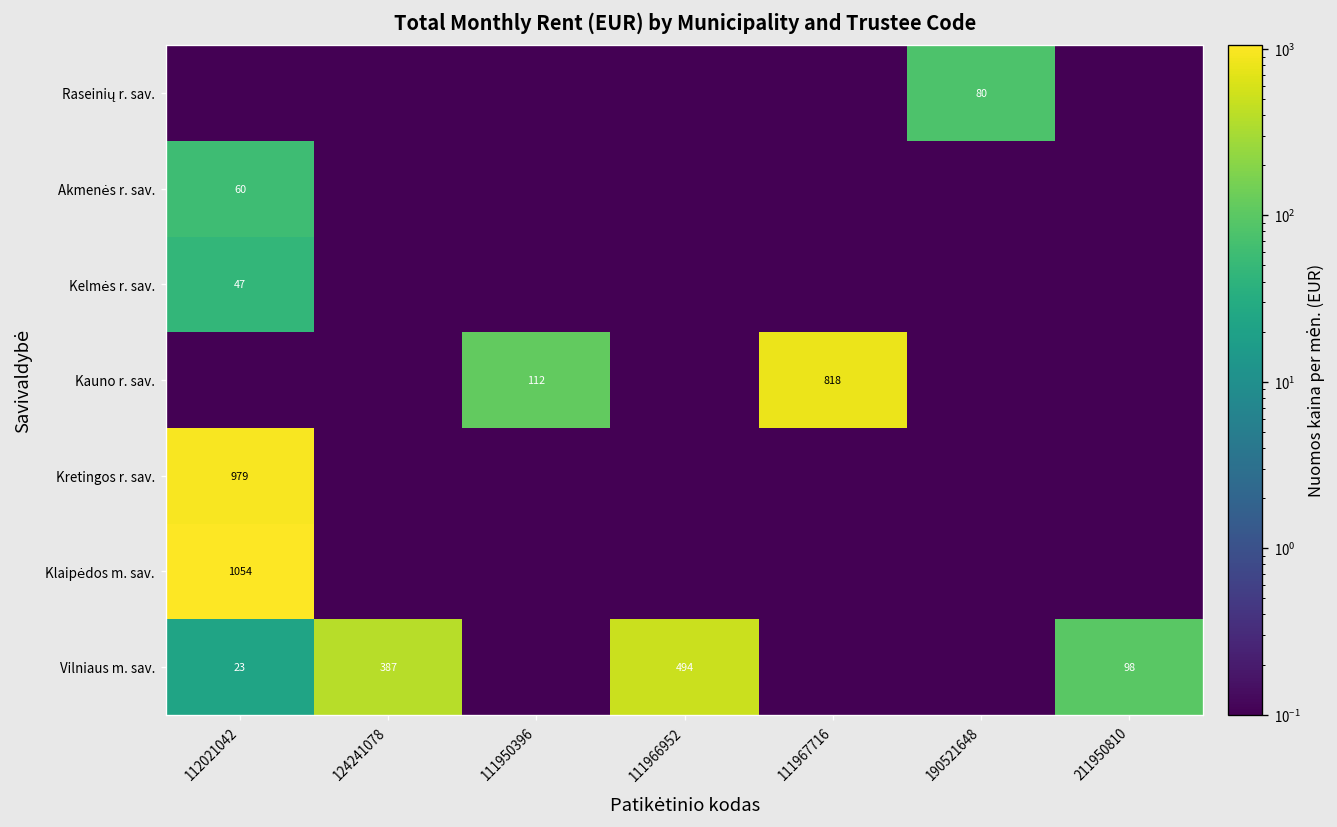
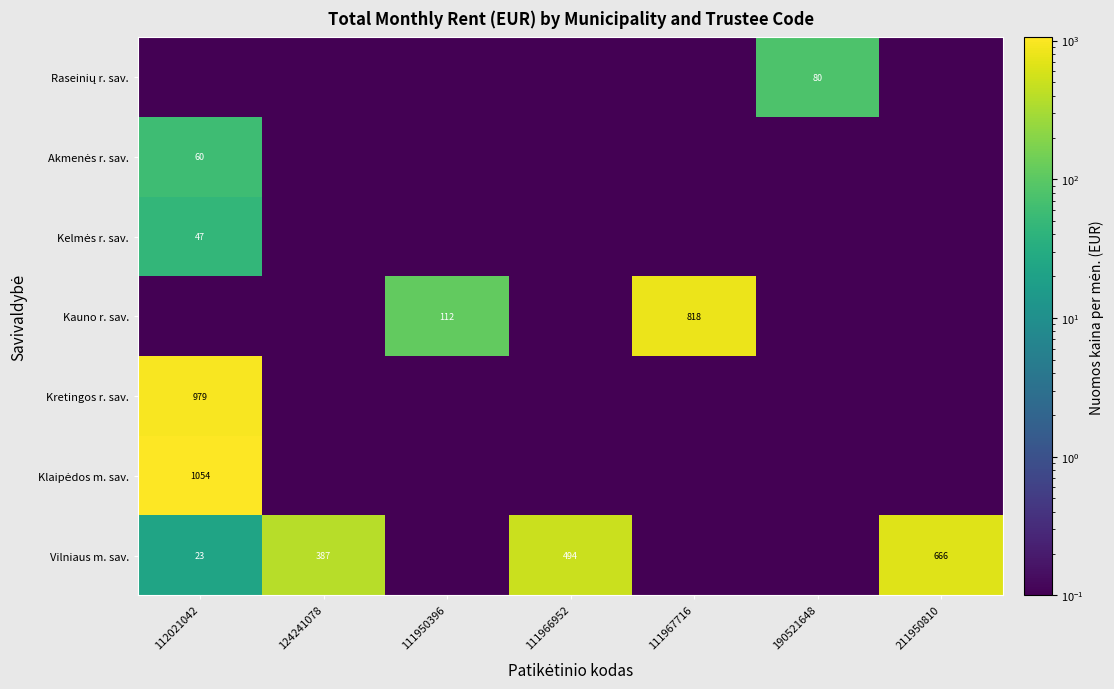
  {
    "Raseinių r. sav.": {
      "190521648": 80
    },
    "Akmenės r. sav.": {
      "112021042": 60
    },
    "Kelmės r. sav.": {
      "112021042": 47
    },
    "Kauno r. sav.": {
      "111950396": 112,
      "111967716": 818
    },
    "Kretingos r. sav.": {
      "112021042": 979
    },
    "Klaipėdos m. sav.": {
      "112021042": 1054
    },
    "Vilniaus m. sav.": {
      "112021042": 23,
      "124241078": 387,
      "111966952": 494,
-     "211950810": 98
+     "211950810": 666
    }
  }
